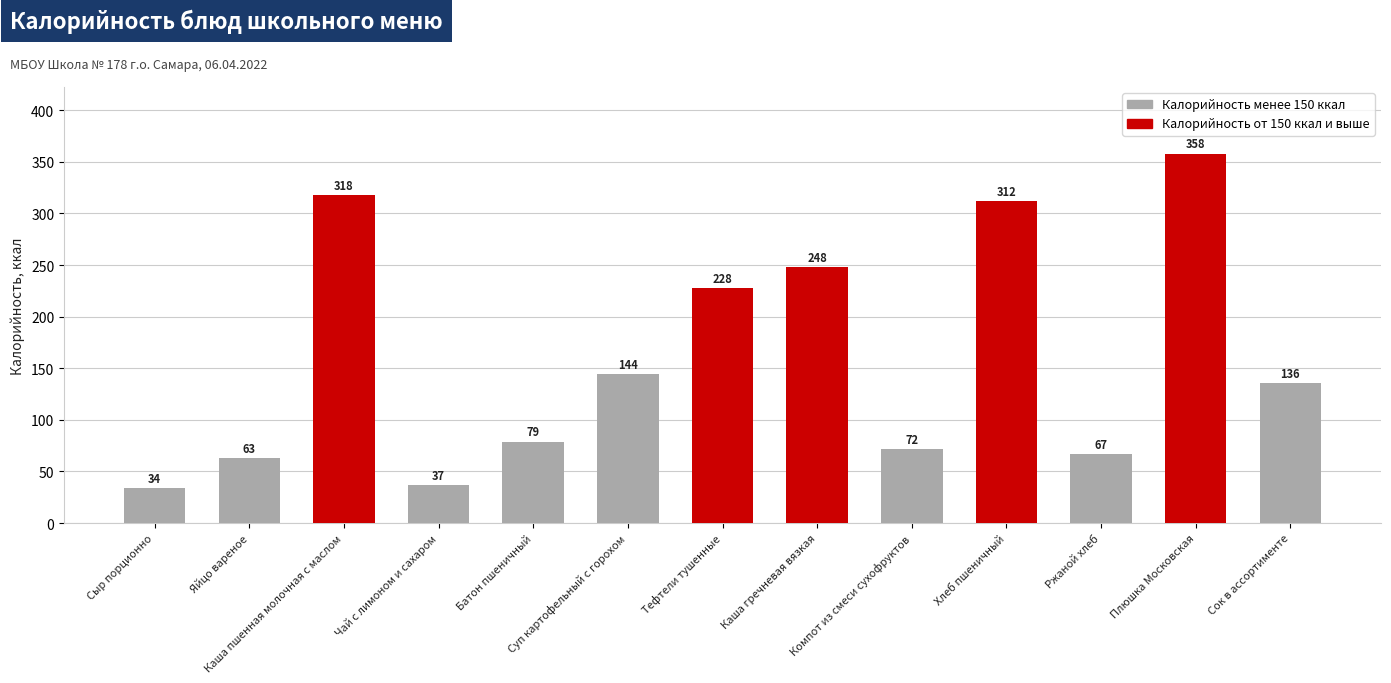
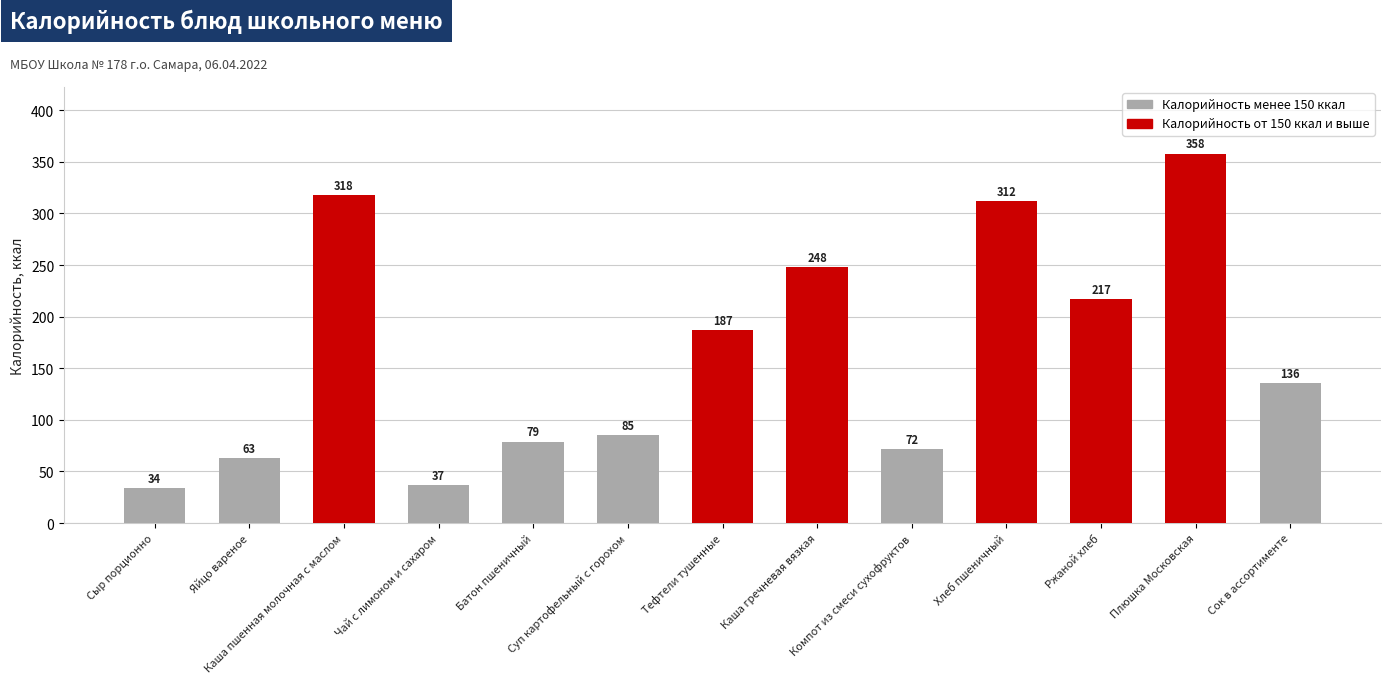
  {
    "Сыр порционно": 34,
    "Яйцо вареное": 63,
    "Каша пшенная молочная с маслом": 318,
    "Чай с лимоном и сахаром": 37,
    "Батон пшеничный": 79,
-   "Суп картофельный с горохом": 144,
-   "Тефтели тушенные": 228,
+   "Суп картофельный с горохом": 85,
+   "Тефтели тушенные": 187,
    "Каша гречневая вязкая": 248,
    "Компот из смеси сухофруктов": 72,
    "Хлеб пшеничный": 312,
-   "Ржаной хлеб": 67,
+   "Ржаной хлеб": 217,
    "Плюшка Московская": 358,
    "Сок в ассортименте": 136
  }
